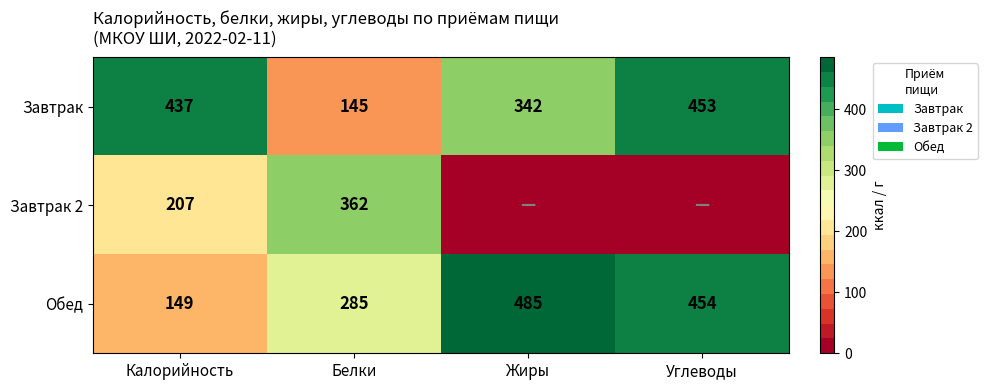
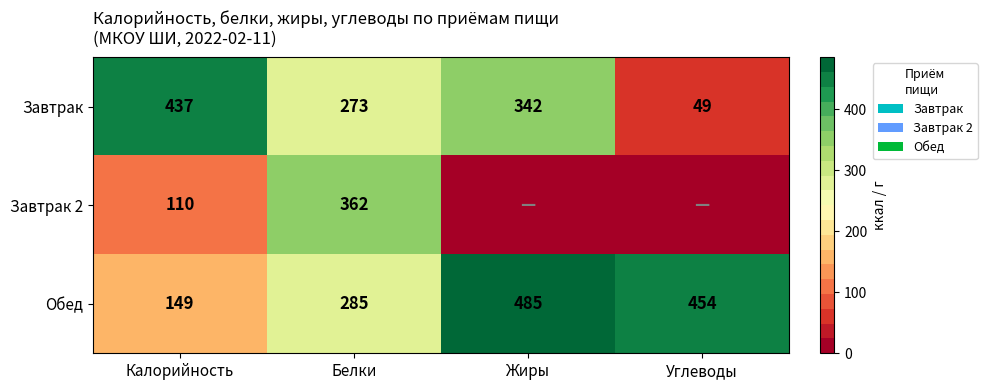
  {
    "Завтрак": {
      "Калорийность": 437,
-     "Белки": 145,
+     "Белки": 273,
      "Жиры": 342,
-     "Углеводы": 453
+     "Углеводы": 49
    },
    "Завтрак 2": {
-     "Калорийность": 207,
+     "Калорийность": 110,
      "Белки": 362
    },
    "Обед": {
      "Калорийность": 149,
      "Белки": 285,
      "Жиры": 485,
      "Углеводы": 454
    }
  }
